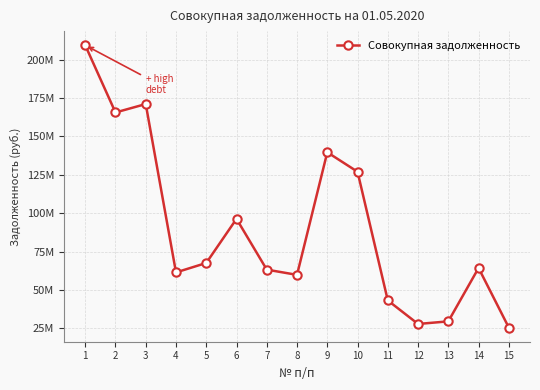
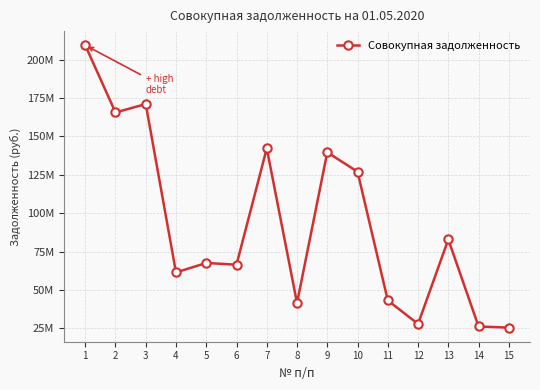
  {
    "1": 209000000,
    "2": 166000000,
    "3": 171000000,
    "4": 61000000,
    "5": 68000000,
-   "6": 96000000,
-   "7": 63000000,
-   "8": 60000000,
+   "6": 66000000,
+   "7": 142000000,
+   "8": 41000000,
    "9": 140000000,
    "10": 127000000,
    "11": 43000000,
    "12": 28000000,
-   "13": 30000000,
-   "14": 64000000,
+   "13": 83000000,
+   "14": 26000000,
    "15": 25000000
  }
